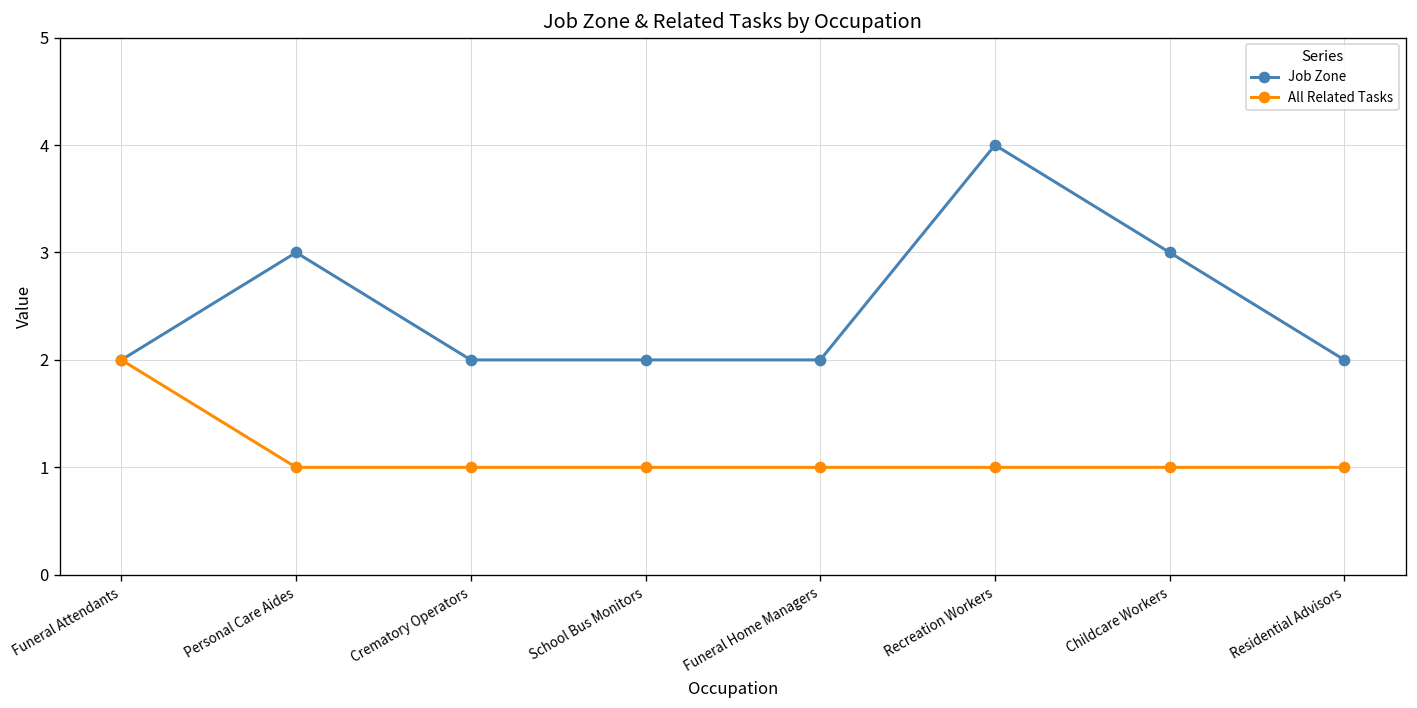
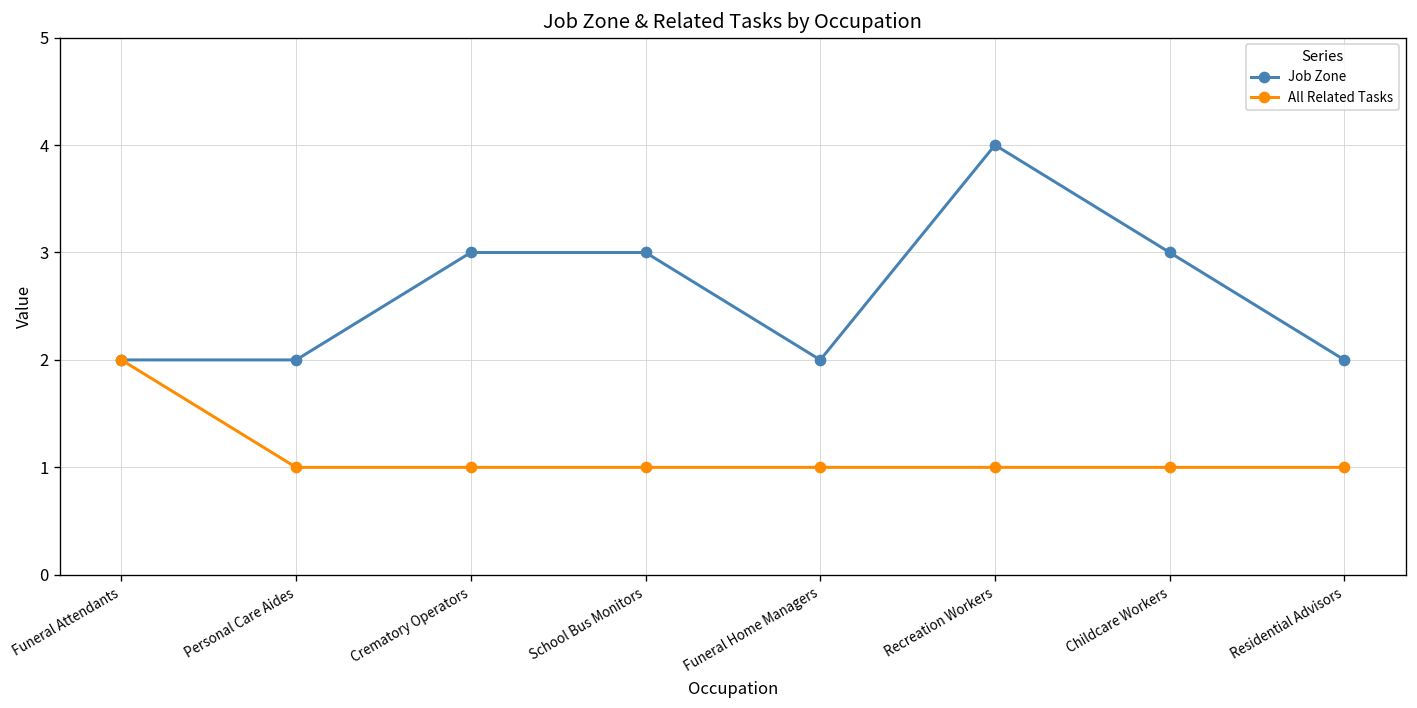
  {
    "Job Zone": {
-     "Personal Care Aides": 3,
-     "Crematory Operators": 2,
-     "School Bus Monitors": 2,
+     "Personal Care Aides": 2,
+     "Crematory Operators": 3,
+     "School Bus Monitors": 3,
      "Funeral Home Managers": 2,
      "Recreation Workers": 4,
      "Childcare Workers": 3,
      "Residential Advisors": 2
    },
    "All Related Tasks": {
      "Personal Care Aides": 1,
      "Crematory Operators": 1,
      "School Bus Monitors": 1,
      "Funeral Home Managers": 1,
      "Recreation Workers": 1,
      "Childcare Workers": 1,
      "Residential Advisors": 1
    }
  }
